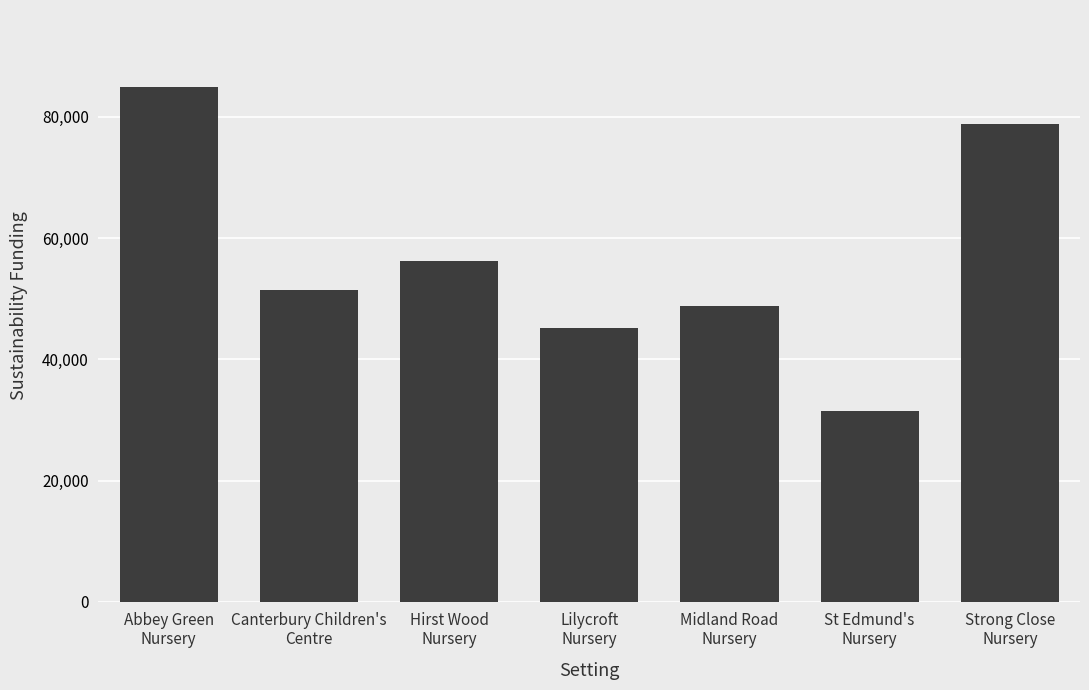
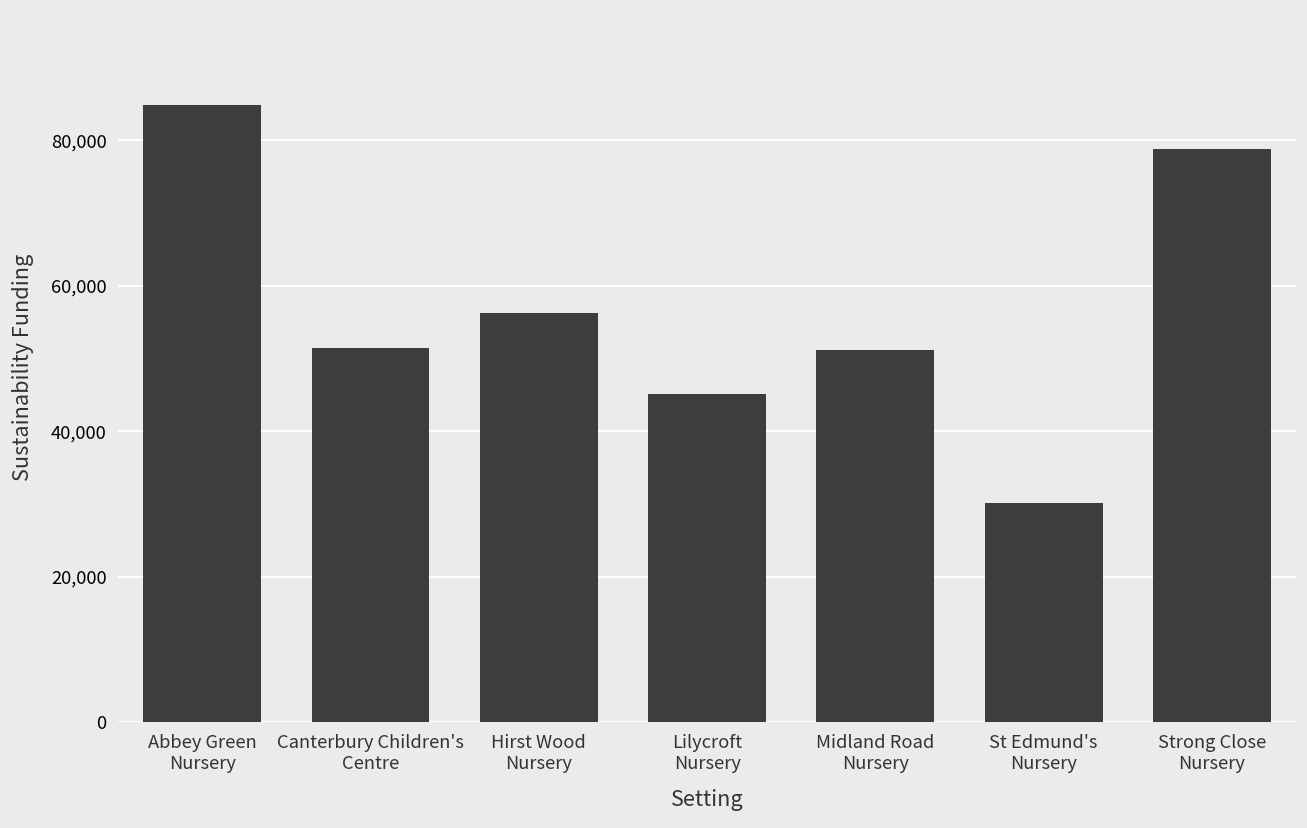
  {
    "Abbey Green Nursery": "85,000",
    "Canterbury Children's Centre": "51,000",
    "Hirst Wood Nursery": "56,000",
    "Lilycroft Nursery": "45,000",
-   "Midland Road Nursery": "49,000",
-   "St Edmund's Nursery": "31,000",
+   "Midland Road Nursery": "51,000",
+   "St Edmund's Nursery": "30,000",
    "Strong Close Nursery": "79,000"
  }
